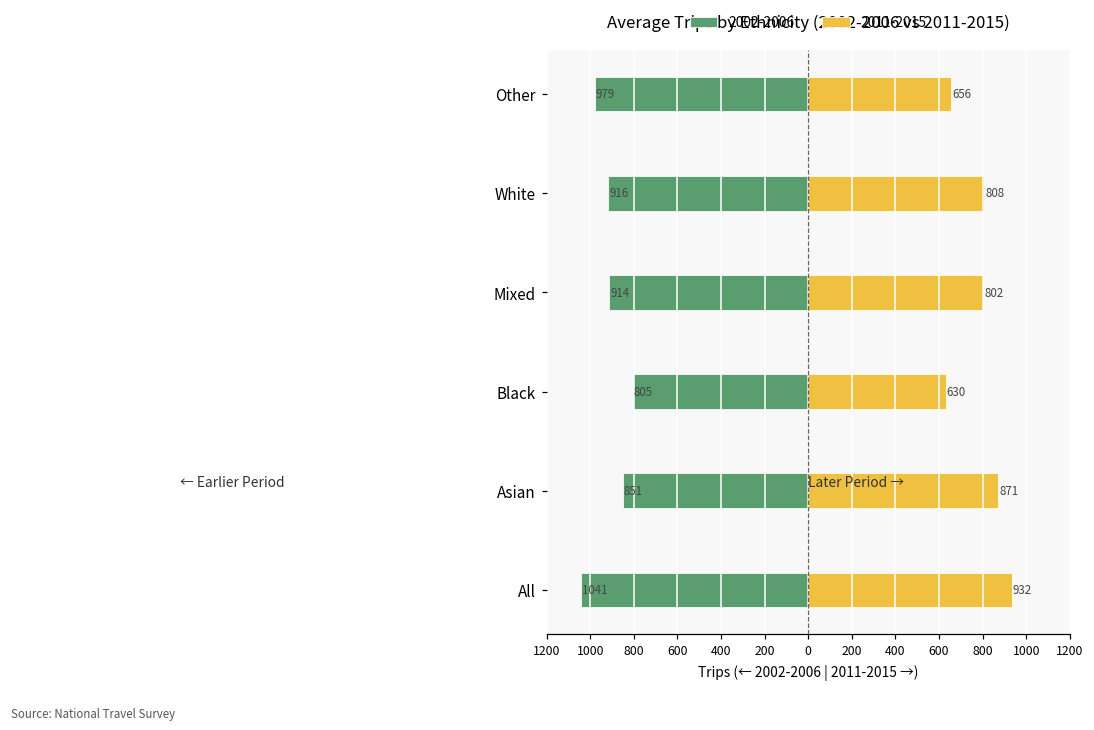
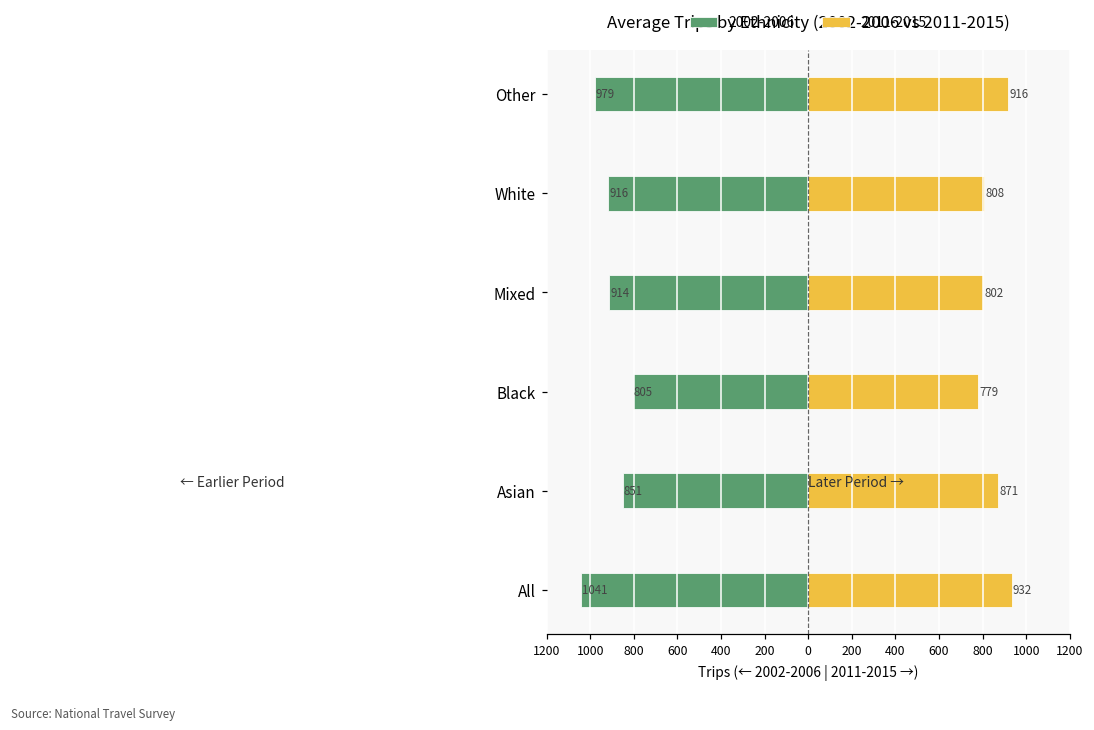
  {
    "2011-2015": {
-     "Other": 656,
+     "Other": 916,
      "White": 808,
      "Mixed": 802,
-     "Black": 630,
+     "Black": 779,
      "Asian": 871,
      "All": 932
    }
  }
